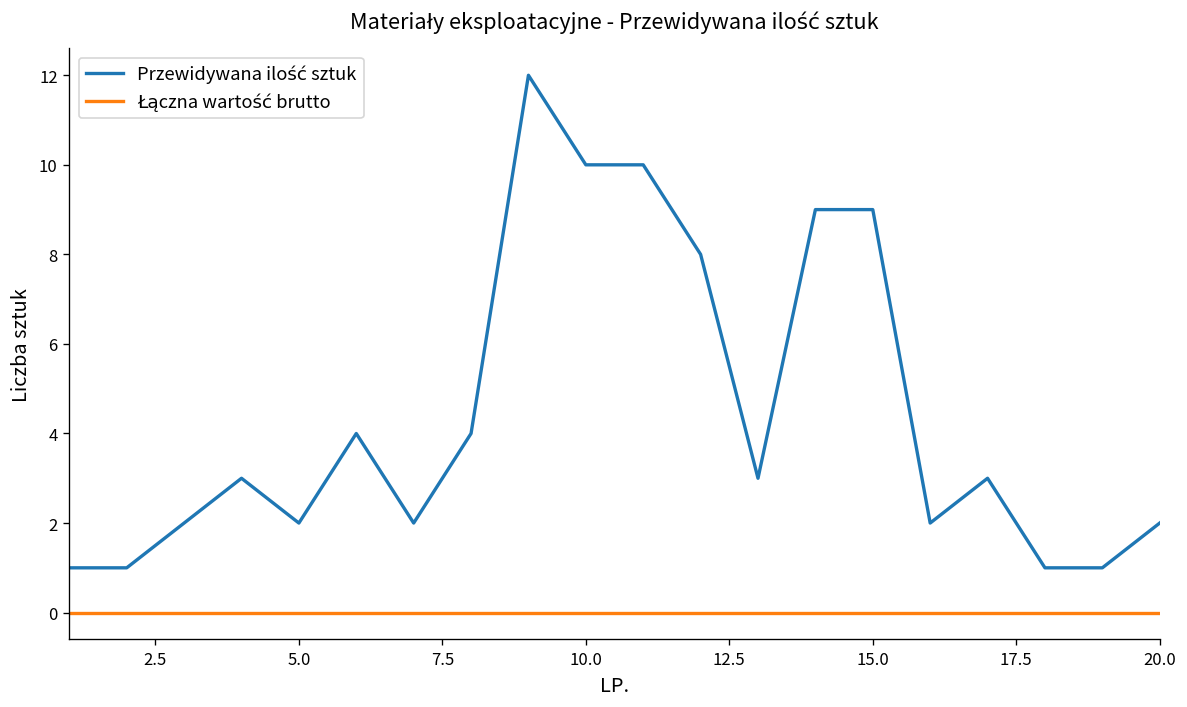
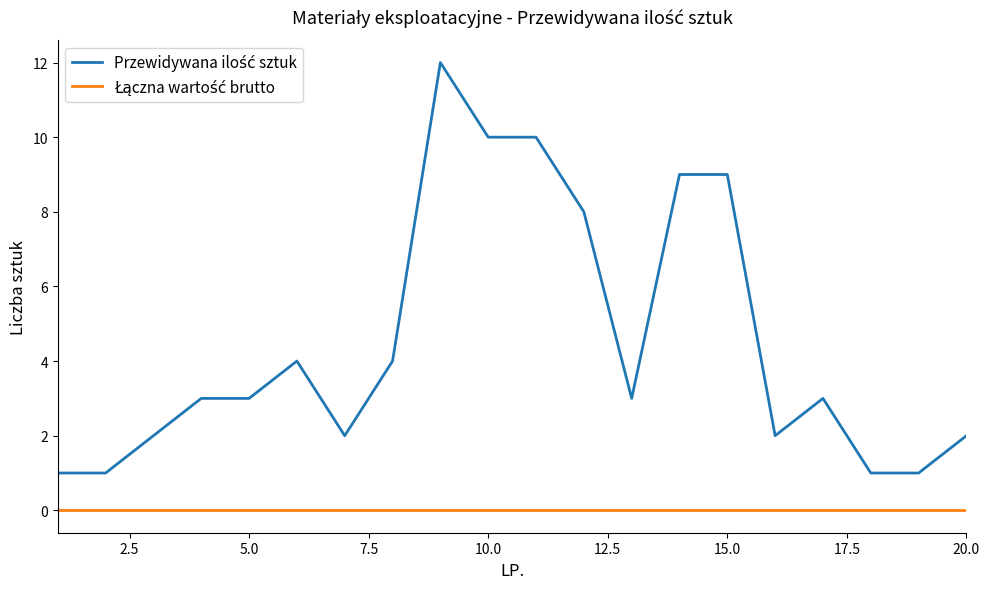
  {
    "Przewidywana ilość sztuk": {
-     "5.0": 2,
+     "5.0": 3,
      "10.0": 10,
      "15.0": 9,
      "20.0": 2
    },
    "Łączna wartość brutto": {
      "5.0": 0,
      "10.0": 0,
      "15.0": 0,
      "20.0": 0
    }
  }
